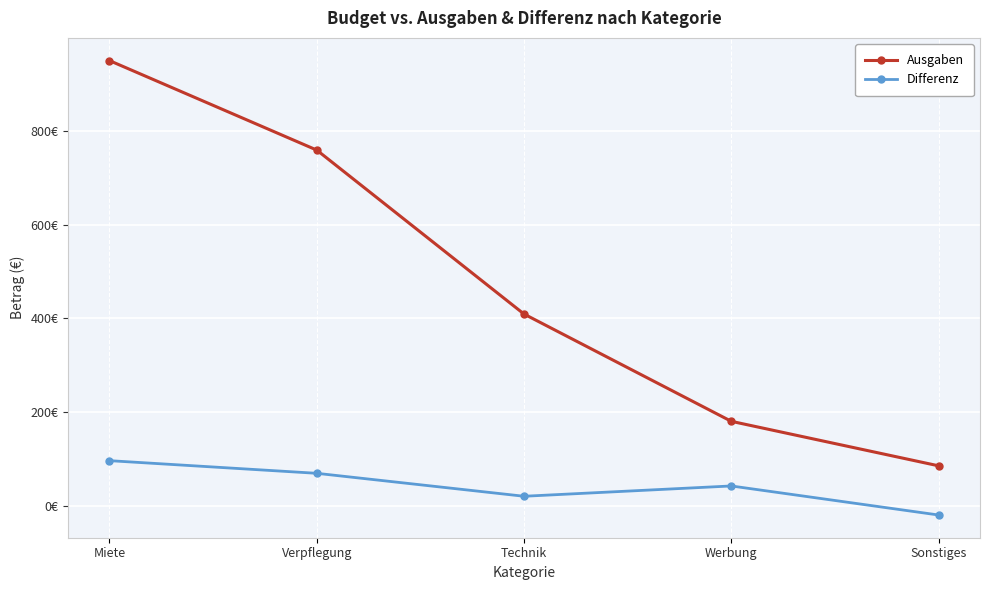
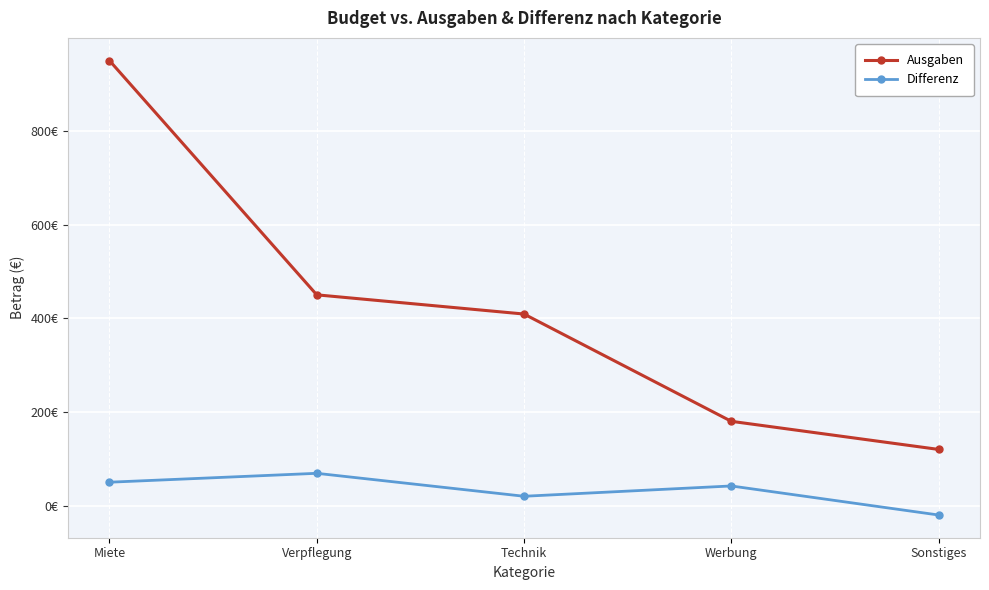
  {
    "Ausgaben": {
      "Miete": "950€",
-     "Verpflegung": "760€",
+     "Verpflegung": "450€",
      "Technik": "410€",
      "Werbung": "180€",
-     "Sonstiges": "90€"
+     "Sonstiges": "120€"
    },
    "Differenz": {
-     "Miete": "100€",
+     "Miete": "50€",
      "Verpflegung": "70€",
      "Technik": "20€",
      "Werbung": "40€",
      "Sonstiges": "-20€"
    }
  }
